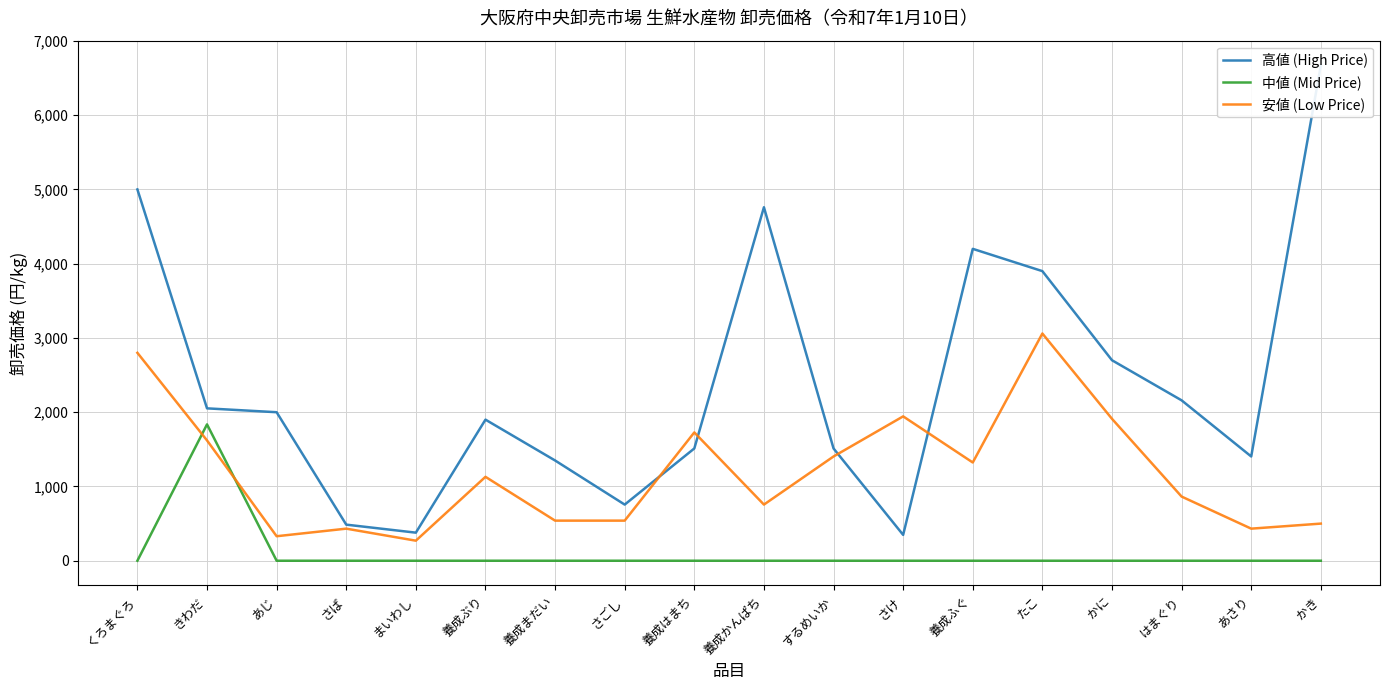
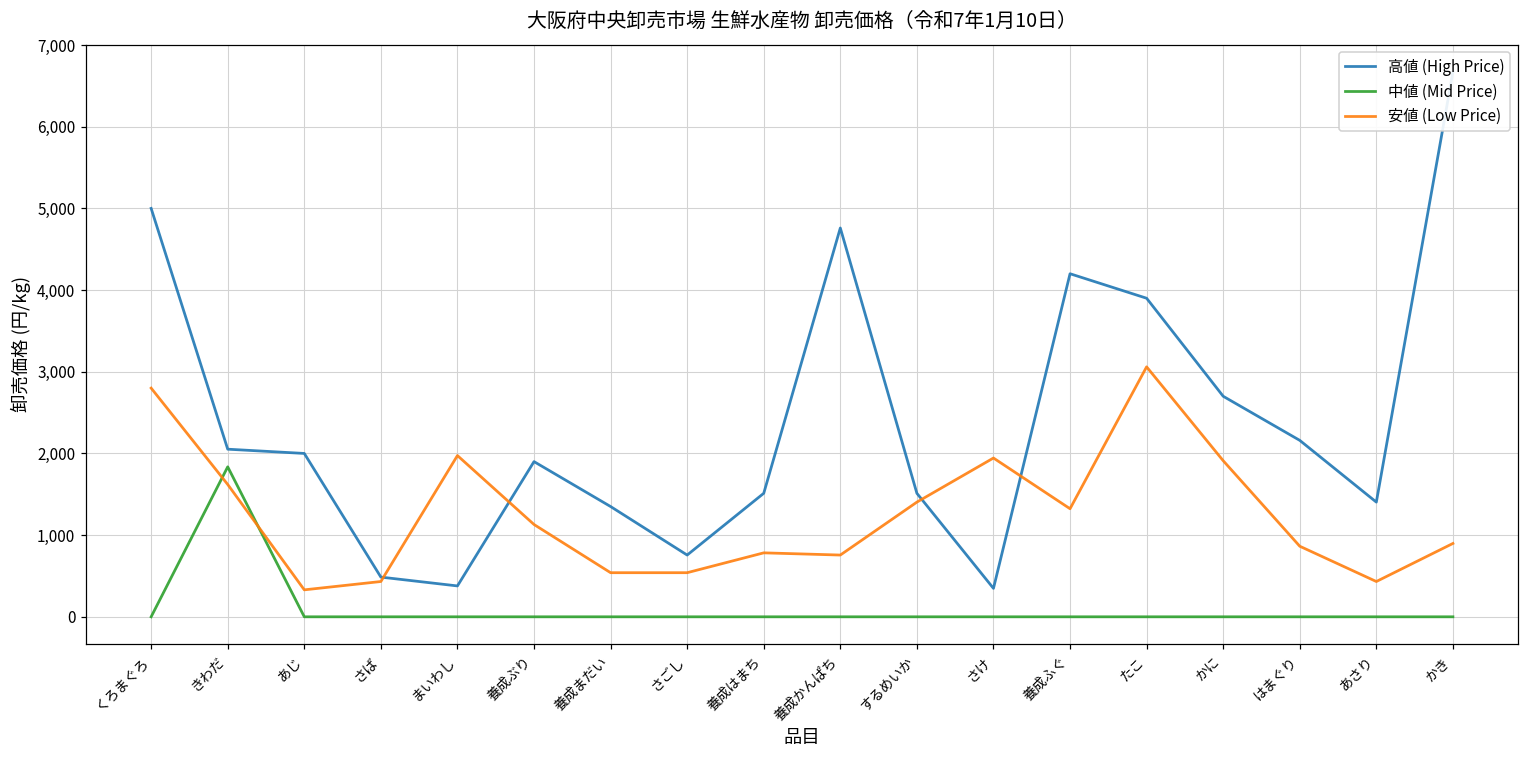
  {
    "高値 (High Price)": {
      "くろまぐろ": "5,000",
      "きわだ": "2,100",
      "あじ": "2,000",
      "さば": "500",
      "まいわし": "400",
      "養成ぶり": "1,900",
      "養成まだい": "1,400",
      "さごし": "800",
      "養成はまち": "1,500",
      "養成かんぱち": "4,800",
      "するめいか": "1,500",
      "さけ": "300",
      "養成ふぐ": "4,200",
      "たこ": "3,900",
      "かに": "2,700",
      "はまぐり": "2,200",
      "あさり": "1,400"
    },
    "中値 (Mid Price)": {
      "くろまぐろ": "0",
      "きわだ": "1,800",
      "あじ": "0",
      "さば": "0",
      "まいわし": "0",
      "養成ぶり": "0",
      "養成まだい": "0",
      "さごし": "0",
      "養成はまち": "0",
      "養成かんぱち": "0",
      "するめいか": "0",
      "さけ": "0",
      "養成ふぐ": "0",
      "たこ": "0",
      "かに": "0",
      "はまぐり": "0",
      "あさり": "0",
      "かき": "0"
    },
    "安値 (Low Price)": {
      "くろまぐろ": "2,800",
      "きわだ": "1,600",
      "あじ": "300",
      "さば": "400",
-     "まいわし": "300",
+     "まいわし": "2,000",
      "養成ぶり": "1,100",
      "養成まだい": "500",
      "さごし": "500",
-     "養成はまち": "1,700",
+     "養成はまち": "800",
      "養成かんぱち": "800",
      "するめいか": "1,400",
      "さけ": "1,900",
      "養成ふぐ": "1,300",
      "たこ": "3,100",
      "かに": "1,900",
      "はまぐり": "900",
      "あさり": "400",
-     "かき": "500"
+     "かき": "900"
    }
  }
